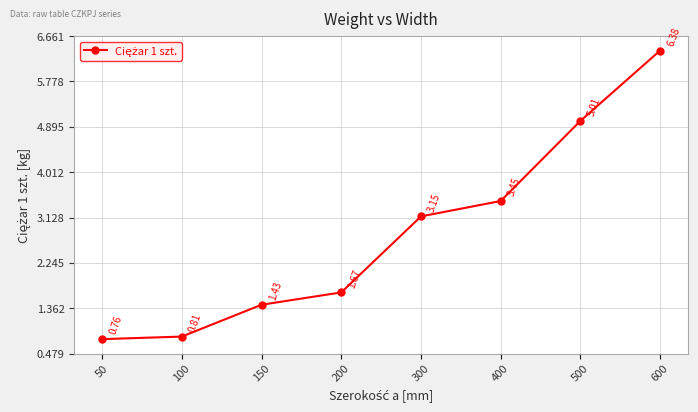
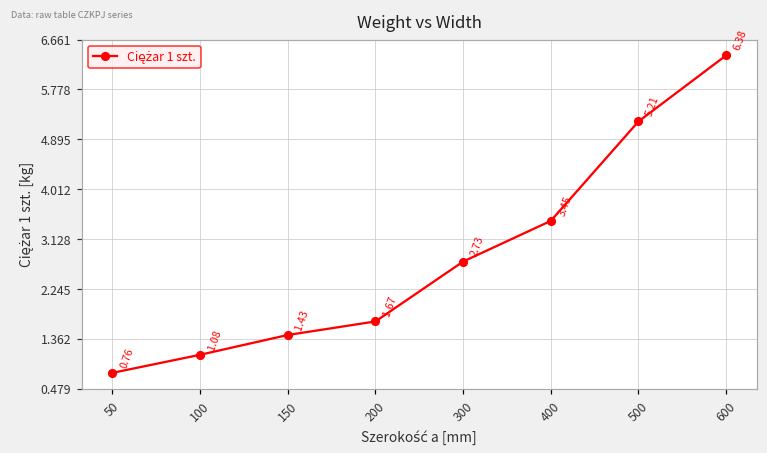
  {
    "50": 0.76,
-   "100": 0.81,
+   "100": 1.08,
    "150": 1.43,
    "200": 1.67,
-   "300": 3.15,
+   "300": 2.73,
    "400": 3.45,
-   "500": 5.01,
+   "500": 5.21,
    "600": 6.38
  }
